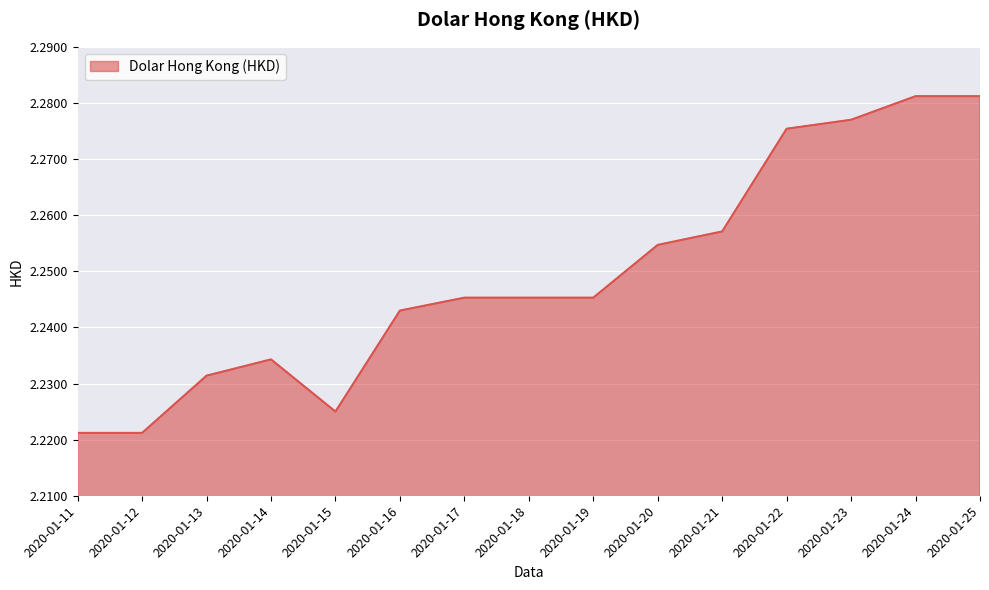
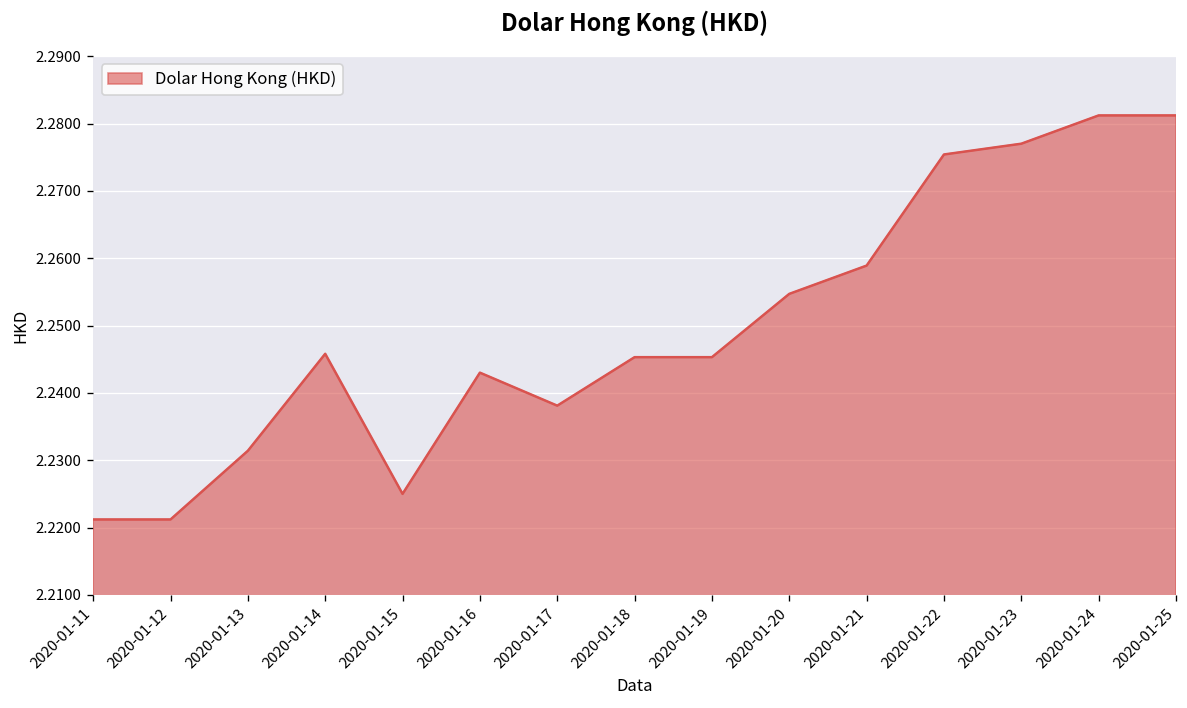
  {
    "2020-01-11": 2.221,
    "2020-01-12": 2.221,
    "2020-01-13": 2.231,
-   "2020-01-14": 2.234,
+   "2020-01-14": 2.246,
    "2020-01-15": 2.225,
    "2020-01-16": 2.243,
-   "2020-01-17": 2.245,
+   "2020-01-17": 2.238,
    "2020-01-18": 2.245,
    "2020-01-19": 2.245,
    "2020-01-20": 2.255,
-   "2020-01-21": 2.257,
+   "2020-01-21": 2.259,
    "2020-01-22": 2.275,
    "2020-01-23": 2.277,
    "2020-01-24": 2.281,
    "2020-01-25": 2.281
  }
